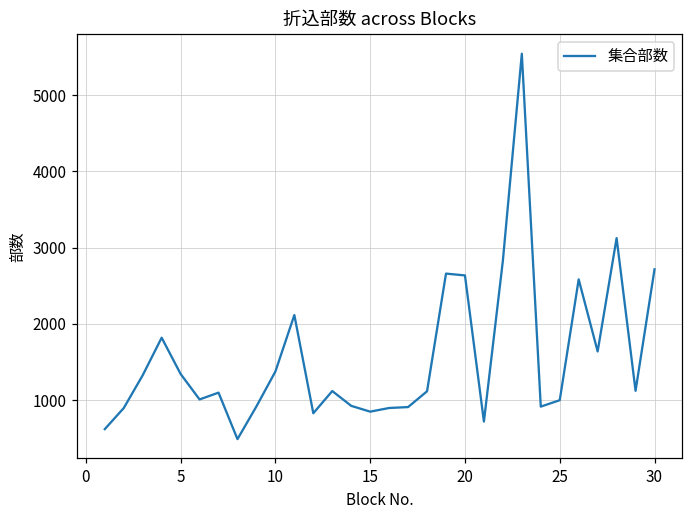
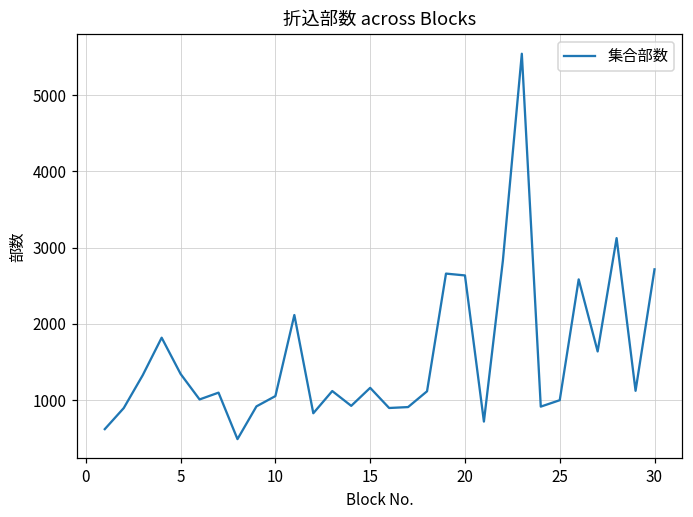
  {
    "5": 1300,
-   "10": 1400,
-   "15": 900,
+   "10": 1100,
+   "15": 1200,
    "20": 2600,
    "25": 1000,
    "30": 2700
  }
